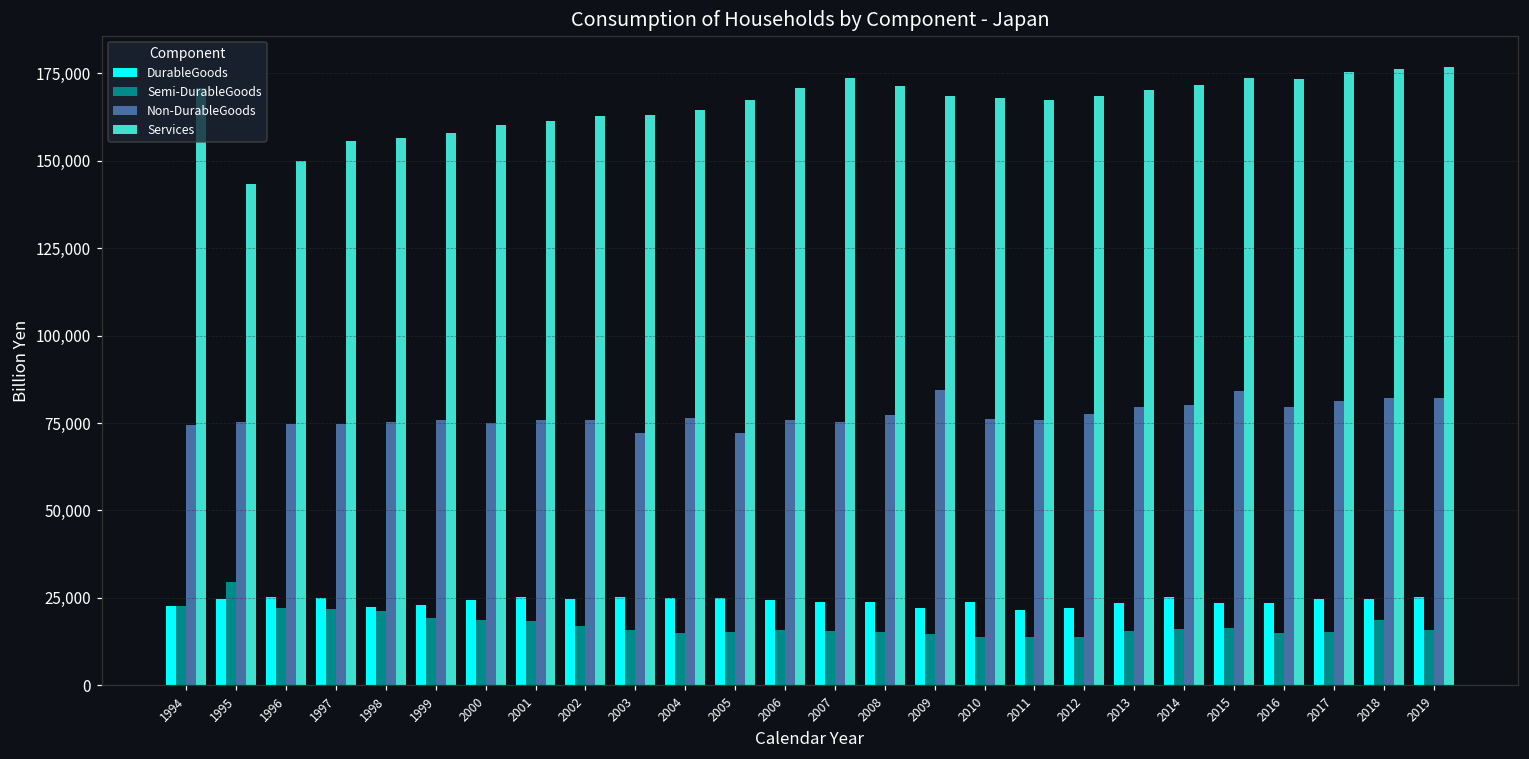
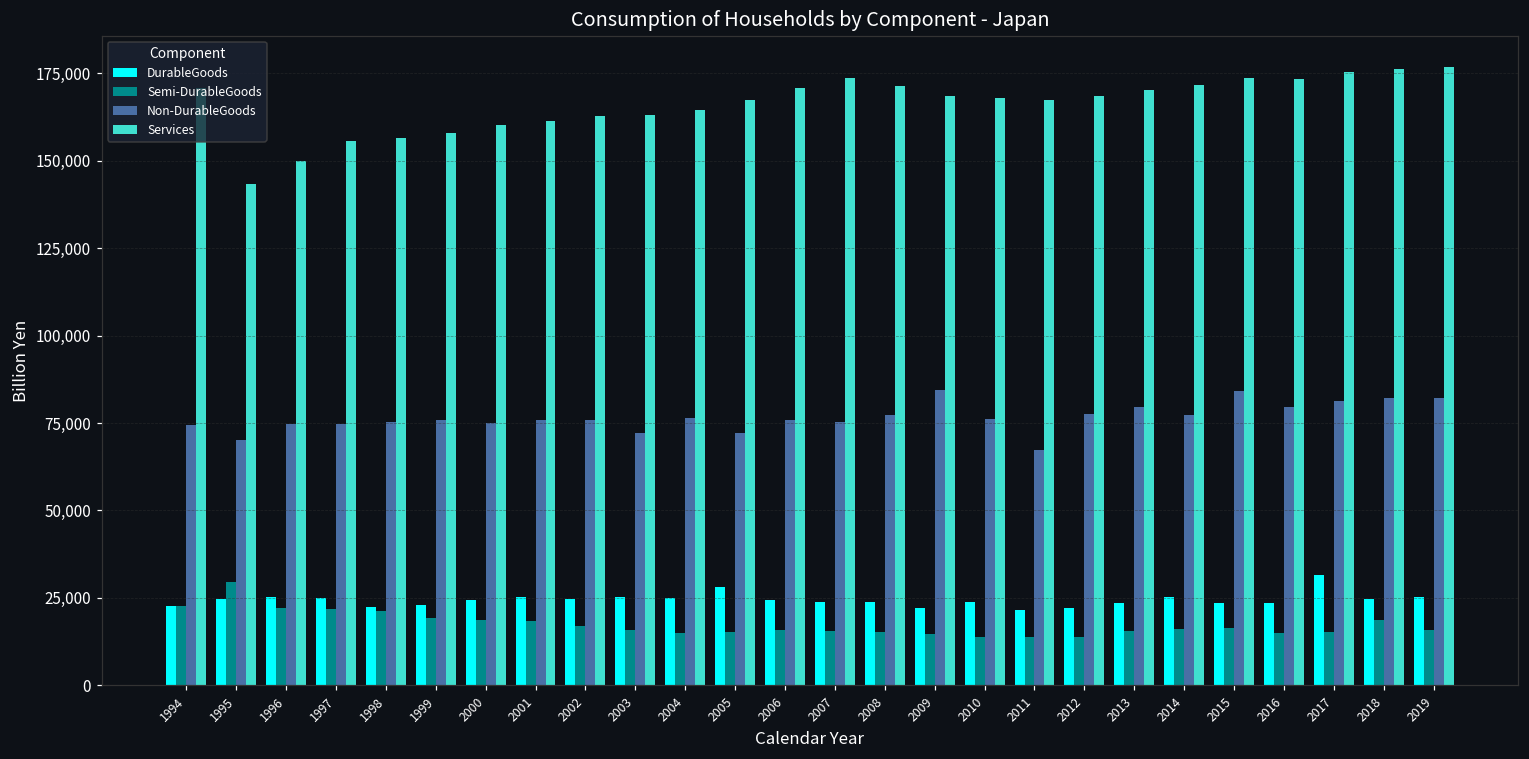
  {
    "DurableGoods": {
      "1994": "23,000",
      "1995": "25,000",
      "1996": "25,000",
      "1997": "25,000",
      "1998": "22,000",
      "1999": "23,000",
      "2000": "24,000",
      "2001": "25,000",
      "2002": "25,000",
      "2003": "25,000",
      "2004": "25,000",
-     "2005": "25,000",
+     "2005": "28,000",
      "2006": "24,000",
      "2007": "24,000",
      "2008": "24,000",
      "2009": "22,000",
      "2010": "24,000",
      "2011": "22,000",
      "2012": "22,000",
      "2013": "24,000",
      "2014": "25,000",
      "2015": "24,000",
      "2016": "24,000",
-     "2017": "25,000",
+     "2017": "32,000",
      "2018": "25,000",
      "2019": "25,000"
    },
    "Semi-DurableGoods": {
      "1994": "23,000",
      "1995": "29,000",
      "1996": "22,000",
      "1997": "22,000",
      "1998": "21,000",
      "1999": "19,000",
      "2000": "19,000",
      "2001": "18,000",
      "2002": "17,000",
      "2003": "16,000",
      "2004": "15,000",
      "2005": "15,000",
      "2006": "16,000",
      "2007": "16,000",
      "2008": "15,000",
      "2009": "15,000",
      "2010": "14,000",
      "2011": "14,000",
      "2012": "14,000",
      "2013": "15,000",
      "2014": "16,000",
      "2015": "17,000",
      "2016": "15,000",
      "2017": "15,000",
      "2018": "19,000",
      "2019": "16,000"
    },
    "Non-DurableGoods": {
      "1994": "74,000",
-     "1995": "75,000",
+     "1995": "70,000",
      "1996": "75,000",
      "1997": "75,000",
      "1998": "75,000",
      "1999": "76,000",
      "2000": "75,000",
      "2001": "76,000",
      "2002": "76,000",
      "2003": "72,000",
      "2004": "76,000",
      "2005": "72,000",
      "2006": "76,000",
      "2007": "75,000",
      "2008": "77,000",
      "2009": "84,000",
      "2010": "76,000",
-     "2011": "76,000",
+     "2011": "67,000",
      "2012": "78,000",
      "2013": "80,000",
-     "2014": "80,000",
+     "2014": "77,000",
      "2015": "84,000",
      "2016": "80,000",
      "2017": "81,000",
      "2018": "82,000",
      "2019": "82,000"
    },
    "Services": {
      "1995": "143,000",
      "1996": "150,000",
      "1997": "156,000",
      "1998": "156,000",
      "1999": "158,000",
      "2000": "160,000",
      "2001": "161,000",
      "2002": "163,000",
      "2003": "163,000",
      "2004": "164,000",
      "2005": "167,000",
      "2006": "171,000",
      "2007": "174,000",
      "2008": "171,000",
      "2009": "168,000",
      "2010": "168,000",
      "2011": "167,000",
      "2012": "168,000",
      "2013": "170,000",
      "2014": "172,000",
      "2015": "174,000",
      "2016": "173,000",
      "2017": "175,000",
      "2018": "176,000",
      "2019": "177,000"
    }
  }
